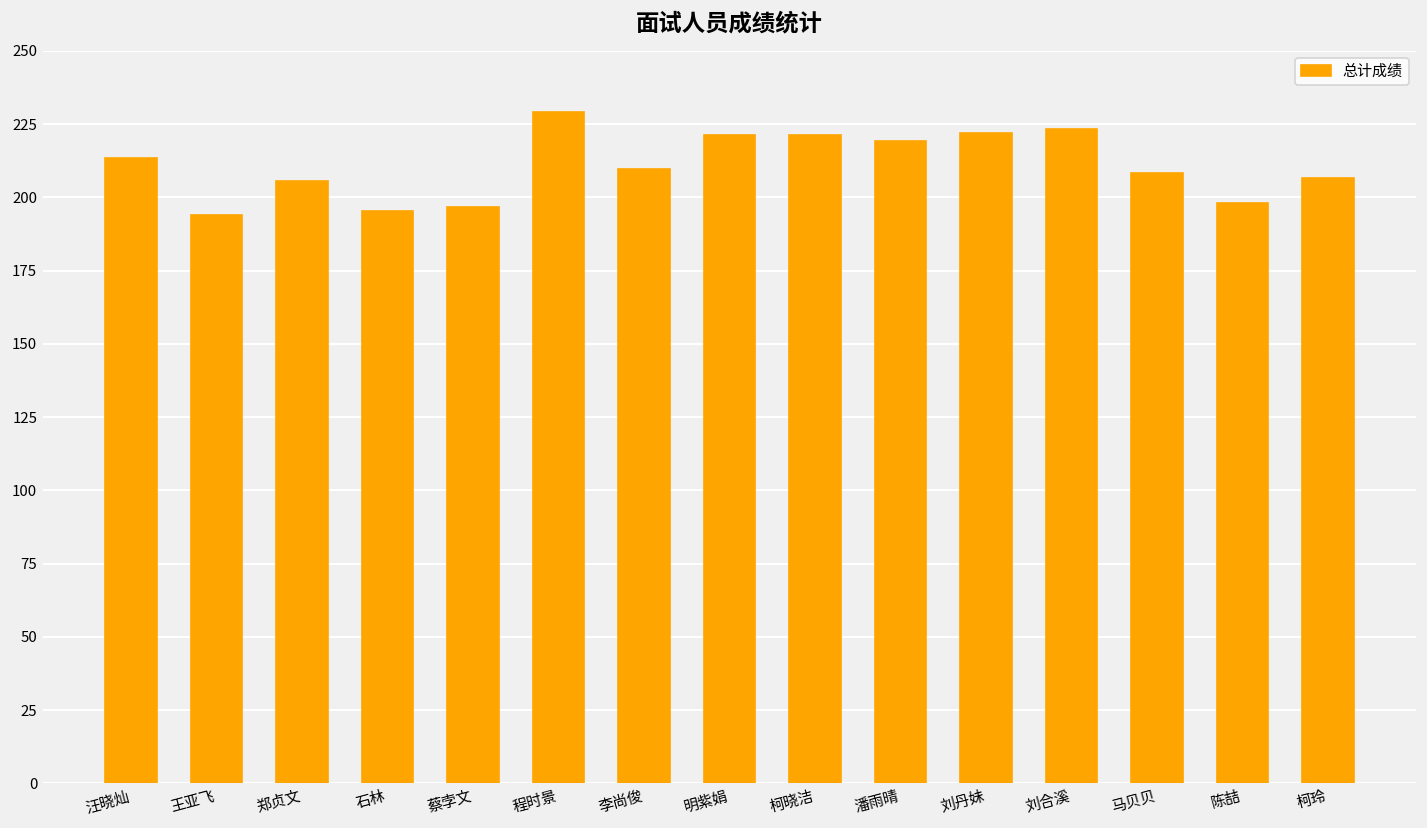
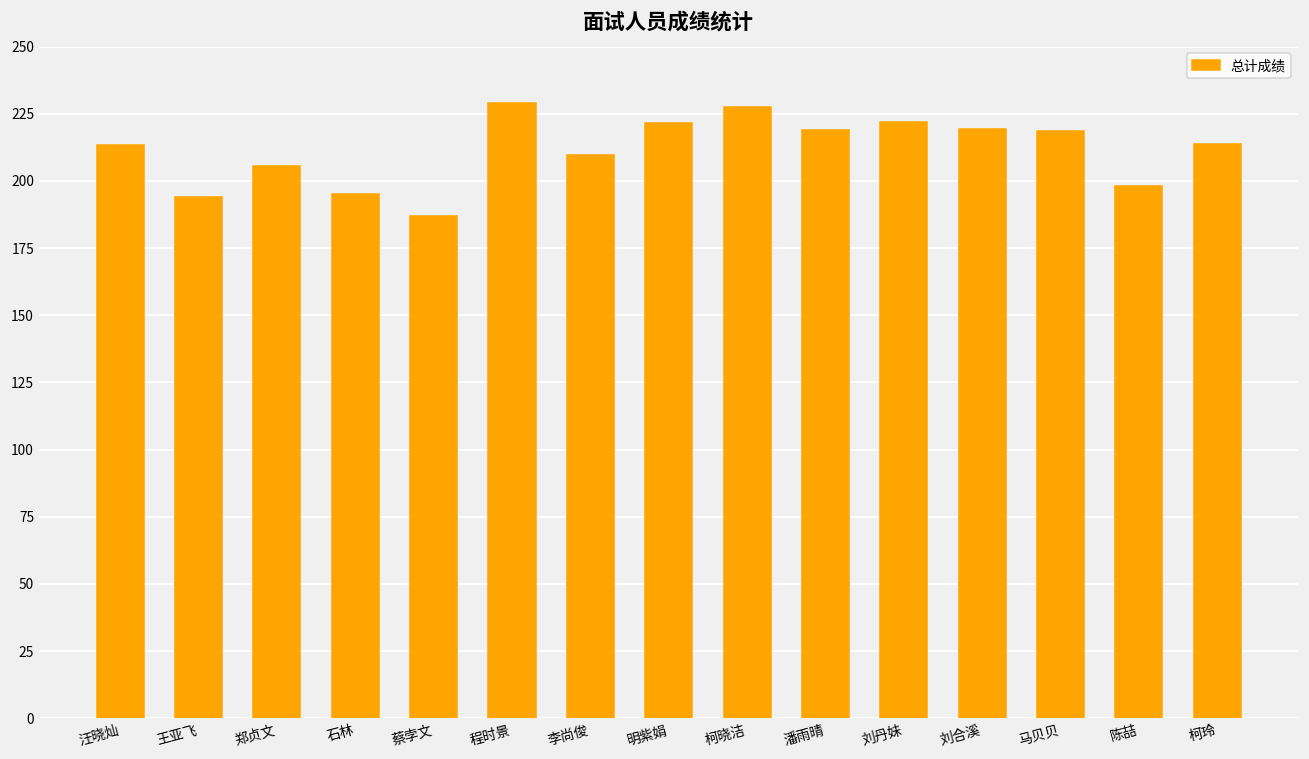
  {
    "汪晓灿": 213,
    "王亚飞": 194,
    "郑贞文": 206,
    "石林": 195,
-   "蔡孛文": 197,
+   "蔡孛文": 187,
    "程时景": 229,
    "李尚俊": 210,
    "明紫娟": 221,
-   "柯晓洁": 221,
+   "柯晓洁": 228,
    "潘雨晴": 219,
    "刘丹妹": 222,
-   "刘合溪": 224,
-   "马贝贝": 208,
+   "刘合溪": 219,
+   "马贝贝": 219,
    "陈喆": 198,
-   "柯玲": 207
+   "柯玲": 214
  }
